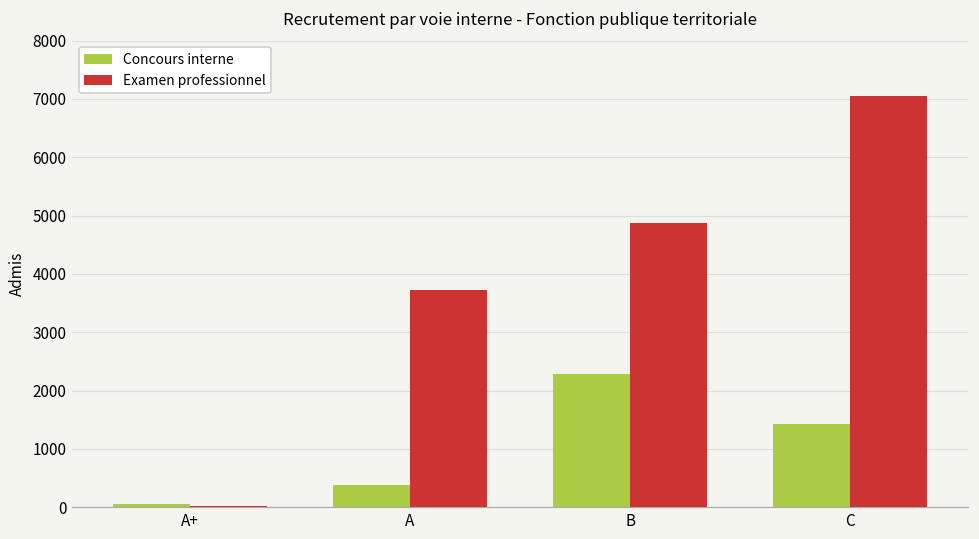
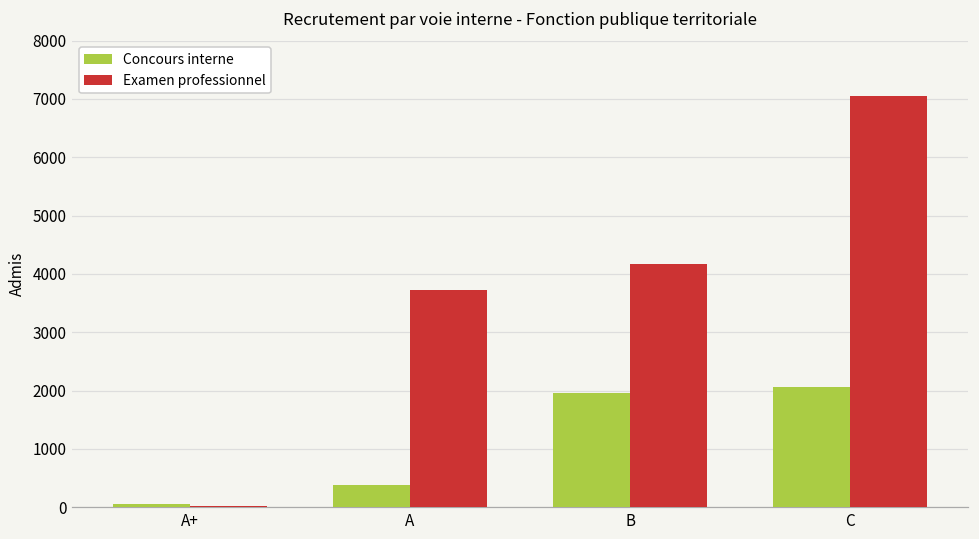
  {
    "Concours interne": {
      "A+": 100,
      "A": 400,
-     "B": 2300,
-     "C": 1400
+     "B": 2000,
+     "C": 2100
    },
    "Examen professionnel": {
      "A": 3700,
-     "B": 4900,
+     "B": 4200,
      "C": 7000
    }
  }
